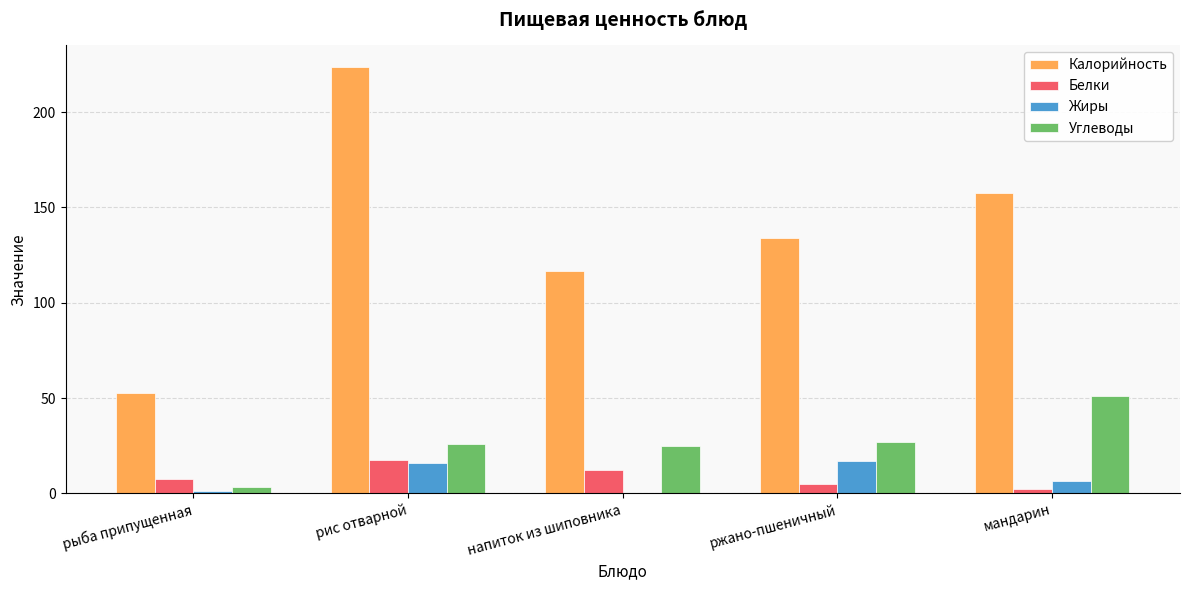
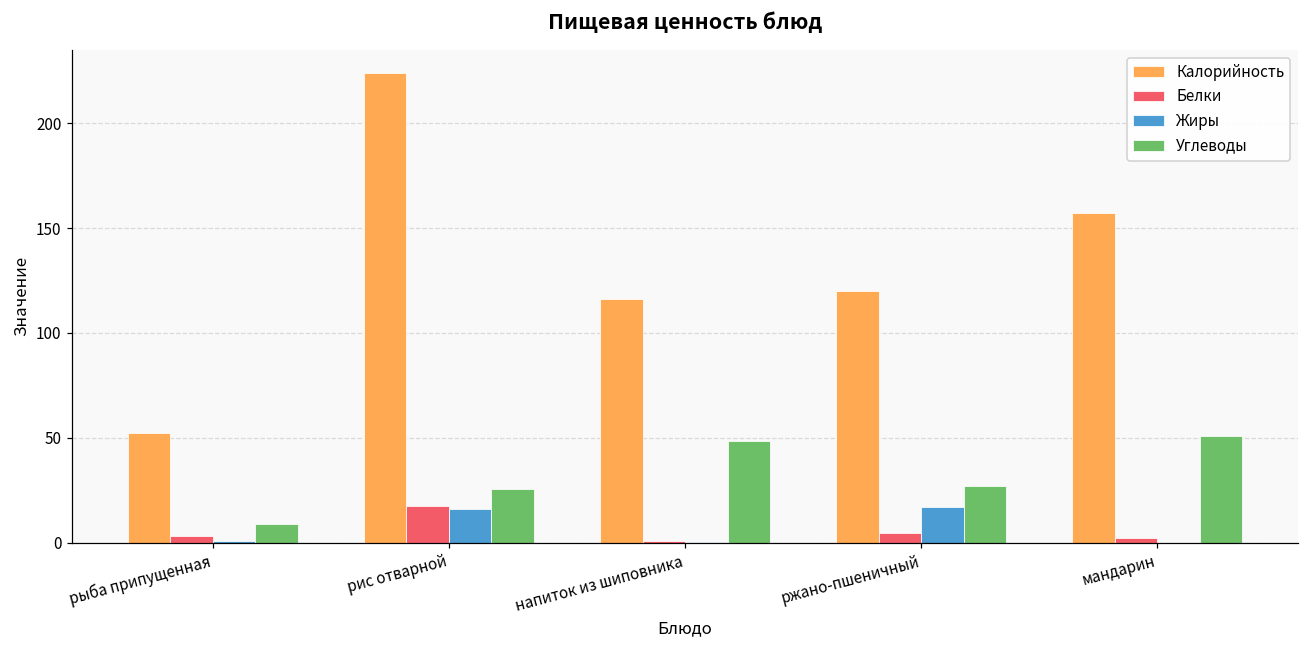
  {
    "Калорийность": {
      "рыба припущенная": 53,
      "рис отварной": 224,
      "напиток из шиповника": 116,
-     "ржано-пшеничный": 134,
+     "ржано-пшеничный": 120,
      "мандарин": 157
    },
    "Белки": {
-     "рыба припущенная": 8,
+     "рыба припущенная": 3,
      "рис отварной": 17,
-     "напиток из шиповника": 12,
+     "напиток из шиповника": 1,
      "ржано-пшеничный": 5,
      "мандарин": 2
    },
    "Жиры": {
      "рис отварной": 16,
      "ржано-пшеничный": 17,
-     "мандарин": 6
+     "мандарин": 0
    },
    "Углеводы": {
-     "рыба припущенная": 3,
+     "рыба припущенная": 9,
      "рис отварной": 26,
-     "напиток из шиповника": 25,
+     "напиток из шиповника": 49,
      "ржано-пшеничный": 27,
      "мандарин": 51
    }
  }
